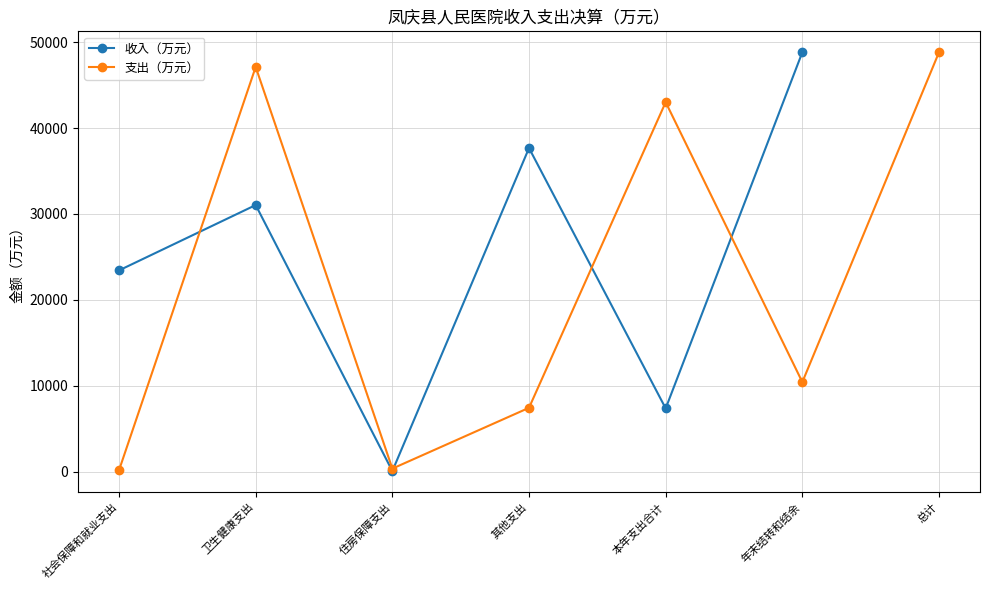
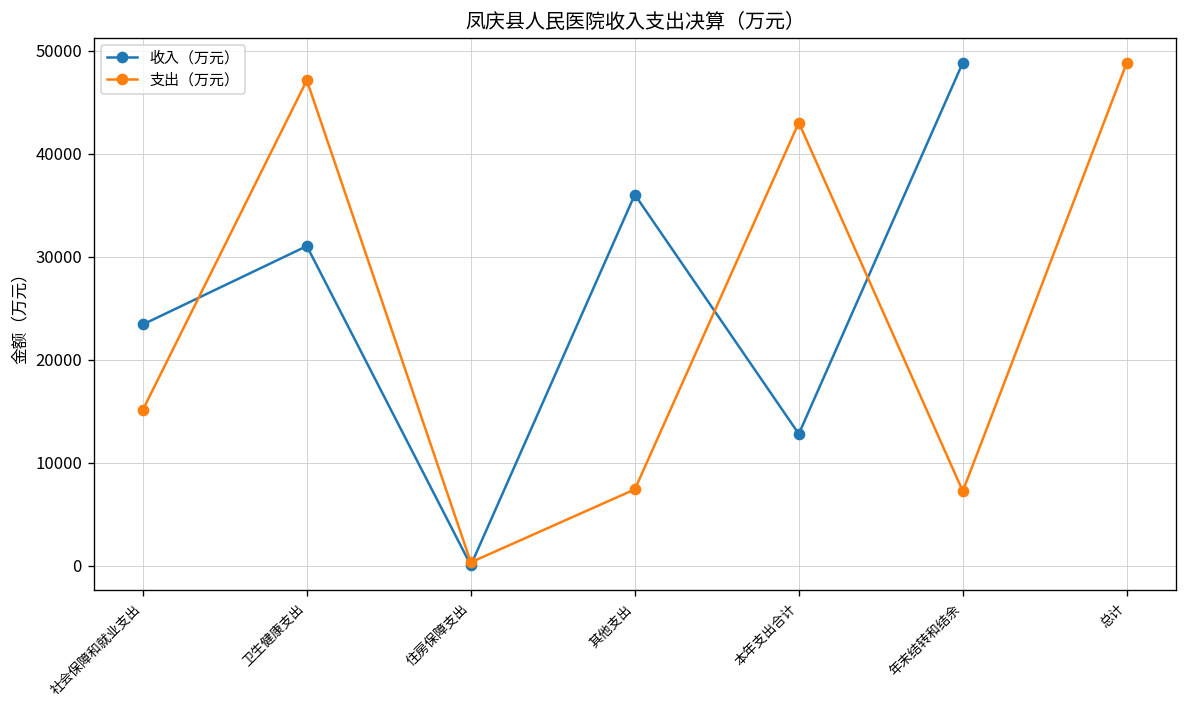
  {
    "收入（万元）": {
      "社会保障和就业支出": 23000,
      "卫生健康支出": 31000,
-     "其他支出": 38000,
-     "本年支出合计": 7000,
+     "其他支出": 36000,
+     "本年支出合计": 13000,
      "年末结转和结余": 49000
    },
    "支出（万元）": {
-     "社会保障和就业支出": 0,
+     "社会保障和就业支出": 15000,
      "卫生健康支出": 47000,
      "其他支出": 7000,
      "本年支出合计": 43000,
-     "年末结转和结余": 10000,
+     "年末结转和结余": 7000,
      "总计": 49000
    }
  }
